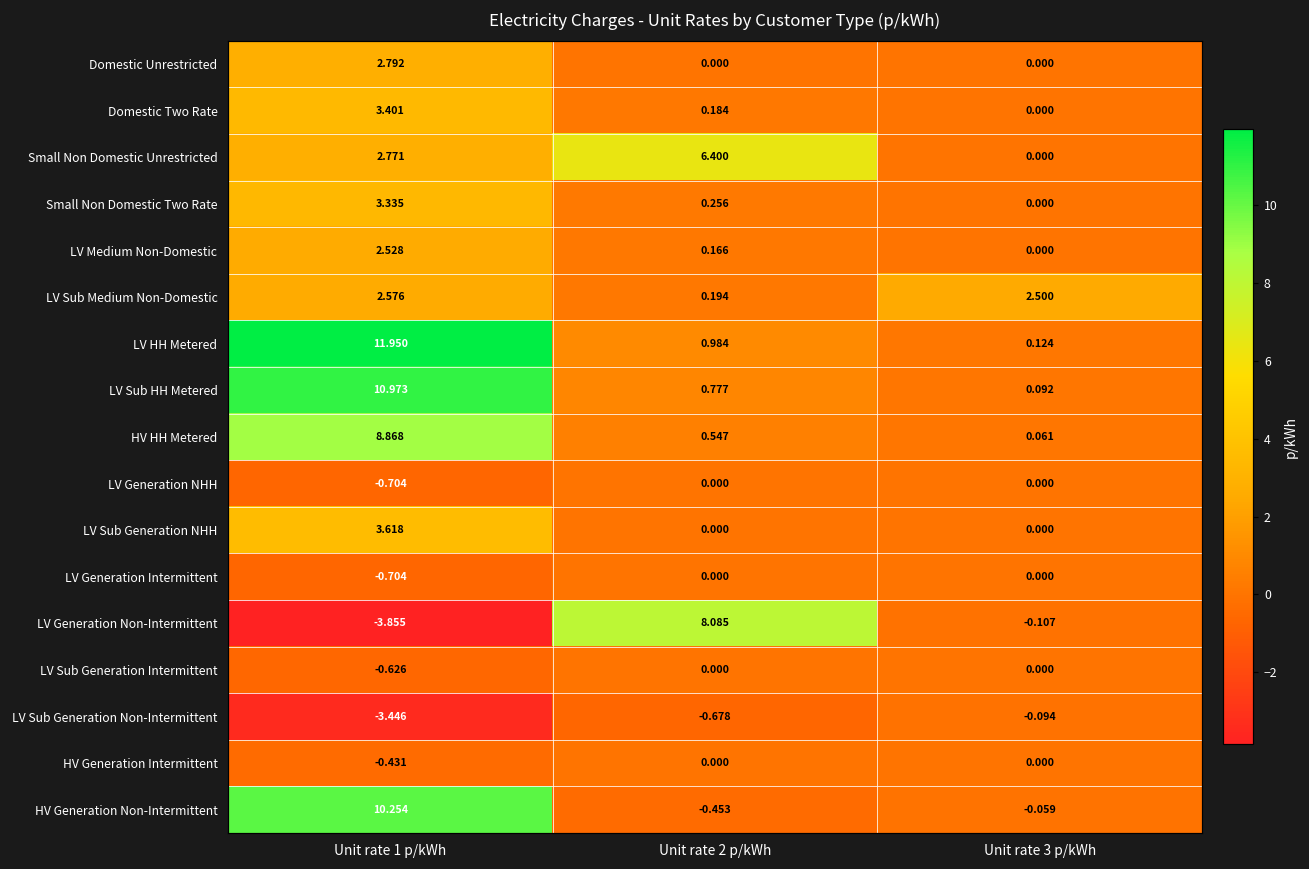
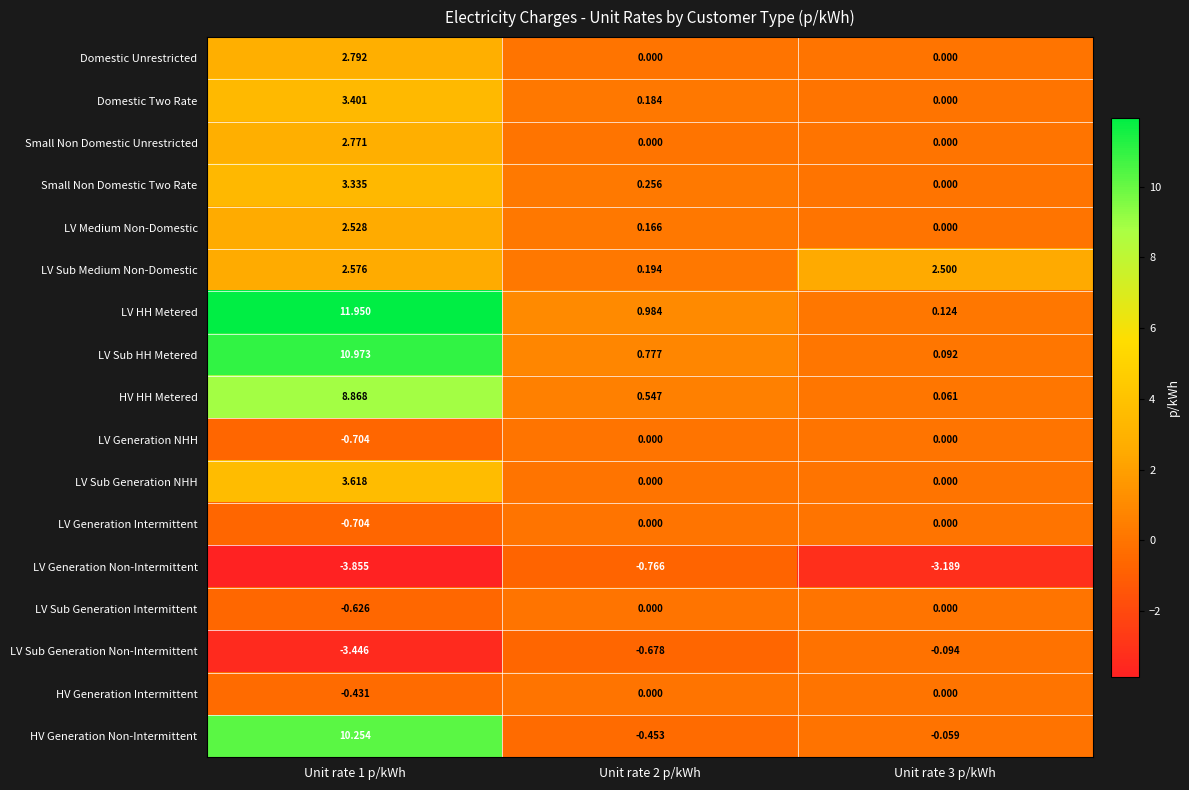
  {
    "Domestic Unrestricted": {
      "Unit rate 1 p/kWh": 2.792,
      "Unit rate 2 p/kWh": 0.000,
      "Unit rate 3 p/kWh": 0.000
    },
    "Domestic Two Rate": {
      "Unit rate 1 p/kWh": 3.401,
      "Unit rate 2 p/kWh": 0.184,
      "Unit rate 3 p/kWh": 0.000
    },
    "Small Non Domestic Unrestricted": {
      "Unit rate 1 p/kWh": 2.771,
-     "Unit rate 2 p/kWh": 6.400,
+     "Unit rate 2 p/kWh": 0.000,
      "Unit rate 3 p/kWh": 0.000
    },
    "Small Non Domestic Two Rate": {
      "Unit rate 1 p/kWh": 3.335,
      "Unit rate 2 p/kWh": 0.256,
      "Unit rate 3 p/kWh": 0.000
    },
    "LV Medium Non-Domestic": {
      "Unit rate 1 p/kWh": 2.528,
      "Unit rate 2 p/kWh": 0.166,
      "Unit rate 3 p/kWh": 0.000
    },
    "LV Sub Medium Non-Domestic": {
      "Unit rate 1 p/kWh": 2.576,
      "Unit rate 2 p/kWh": 0.194,
      "Unit rate 3 p/kWh": 2.500
    },
    "LV HH Metered": {
      "Unit rate 1 p/kWh": 11.950,
      "Unit rate 2 p/kWh": 0.984,
      "Unit rate 3 p/kWh": 0.124
    },
    "LV Sub HH Metered": {
      "Unit rate 1 p/kWh": 10.973,
      "Unit rate 2 p/kWh": 0.777,
      "Unit rate 3 p/kWh": 0.092
    },
    "HV HH Metered": {
      "Unit rate 1 p/kWh": 8.868,
      "Unit rate 2 p/kWh": 0.547,
      "Unit rate 3 p/kWh": 0.061
    },
    "LV Generation NHH": {
      "Unit rate 1 p/kWh": -0.704,
      "Unit rate 2 p/kWh": 0.000,
      "Unit rate 3 p/kWh": 0.000
    },
    "LV Sub Generation NHH": {
      "Unit rate 1 p/kWh": 3.618,
      "Unit rate 2 p/kWh": 0.000,
      "Unit rate 3 p/kWh": 0.000
    },
    "LV Generation Intermittent": {
      "Unit rate 1 p/kWh": -0.704,
      "Unit rate 2 p/kWh": 0.000,
      "Unit rate 3 p/kWh": 0.000
    },
    "LV Generation Non-Intermittent": {
      "Unit rate 1 p/kWh": -3.855,
-     "Unit rate 2 p/kWh": 8.085,
-     "Unit rate 3 p/kWh": -0.107
+     "Unit rate 2 p/kWh": -0.766,
+     "Unit rate 3 p/kWh": -3.189
    },
    "LV Sub Generation Intermittent": {
      "Unit rate 1 p/kWh": -0.626,
      "Unit rate 2 p/kWh": 0.000,
      "Unit rate 3 p/kWh": 0.000
    },
    "LV Sub Generation Non-Intermittent": {
      "Unit rate 1 p/kWh": -3.446,
      "Unit rate 2 p/kWh": -0.678,
      "Unit rate 3 p/kWh": -0.094
    },
    "HV Generation Intermittent": {
      "Unit rate 1 p/kWh": -0.431,
      "Unit rate 2 p/kWh": 0.000,
      "Unit rate 3 p/kWh": 0.000
    },
    "HV Generation Non-Intermittent": {
      "Unit rate 1 p/kWh": 10.254,
      "Unit rate 2 p/kWh": -0.453,
      "Unit rate 3 p/kWh": -0.059
    }
  }
